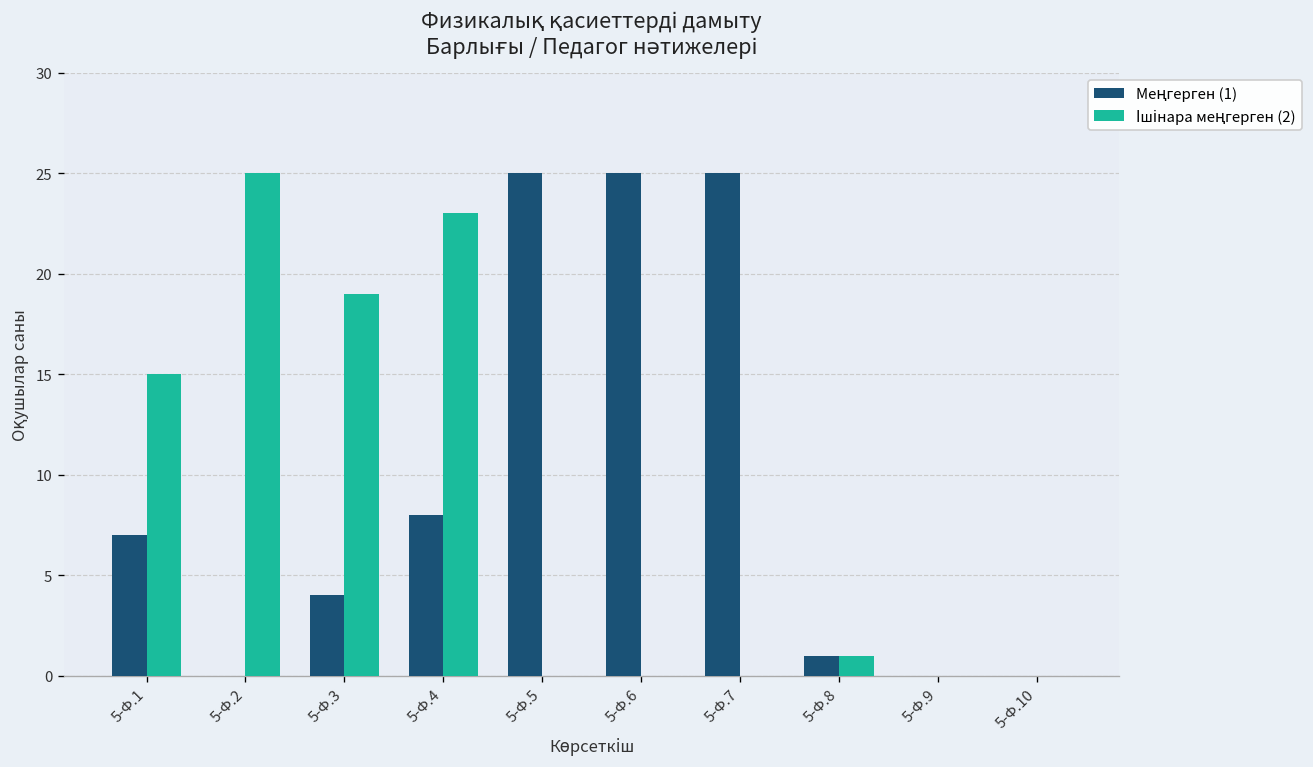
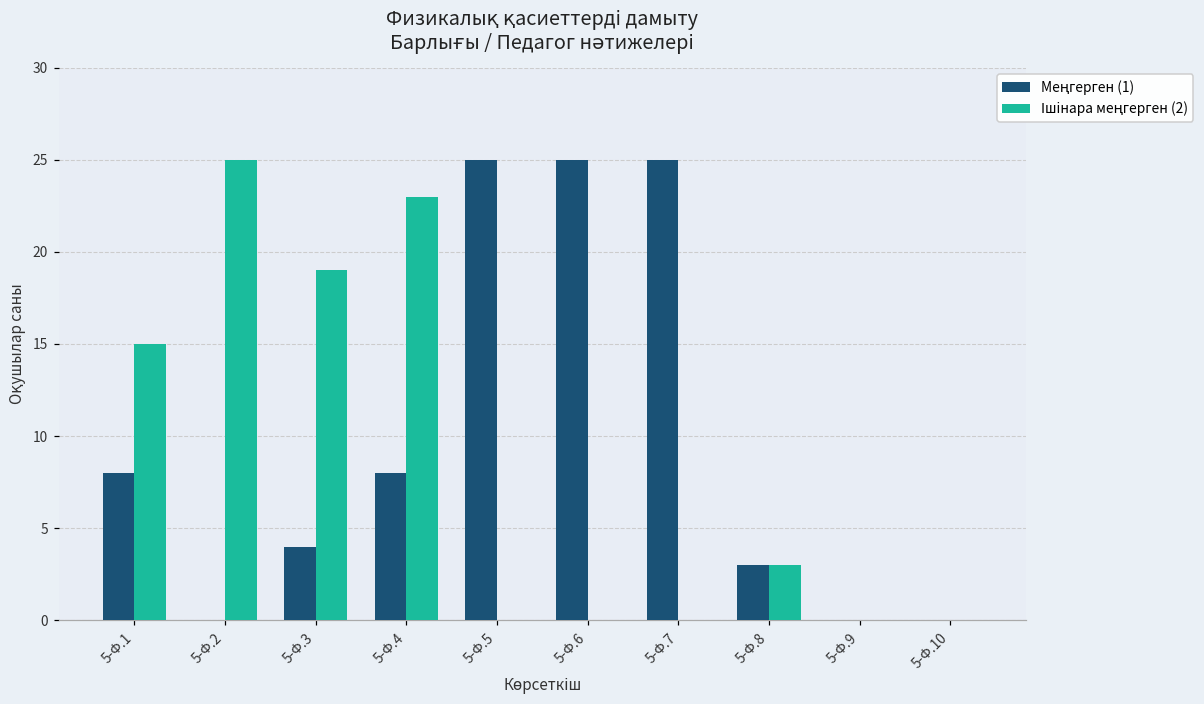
  {
    "Меңгерген (1)": {
-     "5-Ф.1": 7,
+     "5-Ф.1": 8,
      "5-Ф.2": 0,
      "5-Ф.3": 4,
      "5-Ф.4": 8,
      "5-Ф.5": 25,
      "5-Ф.6": 25,
      "5-Ф.7": 25,
-     "5-Ф.8": 1,
+     "5-Ф.8": 3,
      "5-Ф.9": 0,
      "5-Ф.10": 0
    },
    "Ішінара меңгерген (2)": {
      "5-Ф.1": 15,
      "5-Ф.2": 25,
      "5-Ф.3": 19,
      "5-Ф.4": 23,
      "5-Ф.5": 0,
      "5-Ф.6": 0,
      "5-Ф.7": 0,
-     "5-Ф.8": 1,
+     "5-Ф.8": 3,
      "5-Ф.9": 0,
      "5-Ф.10": 0
    }
  }
